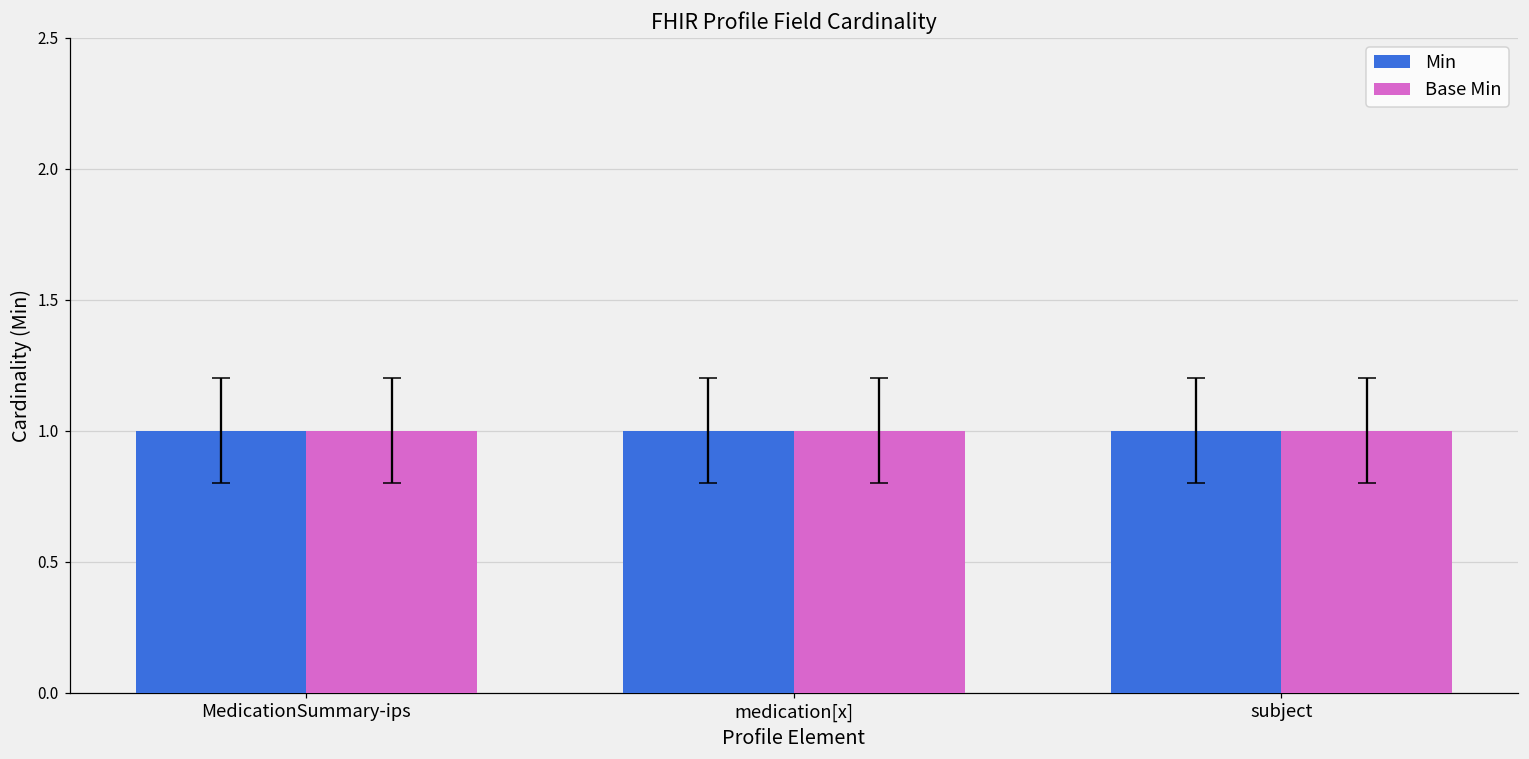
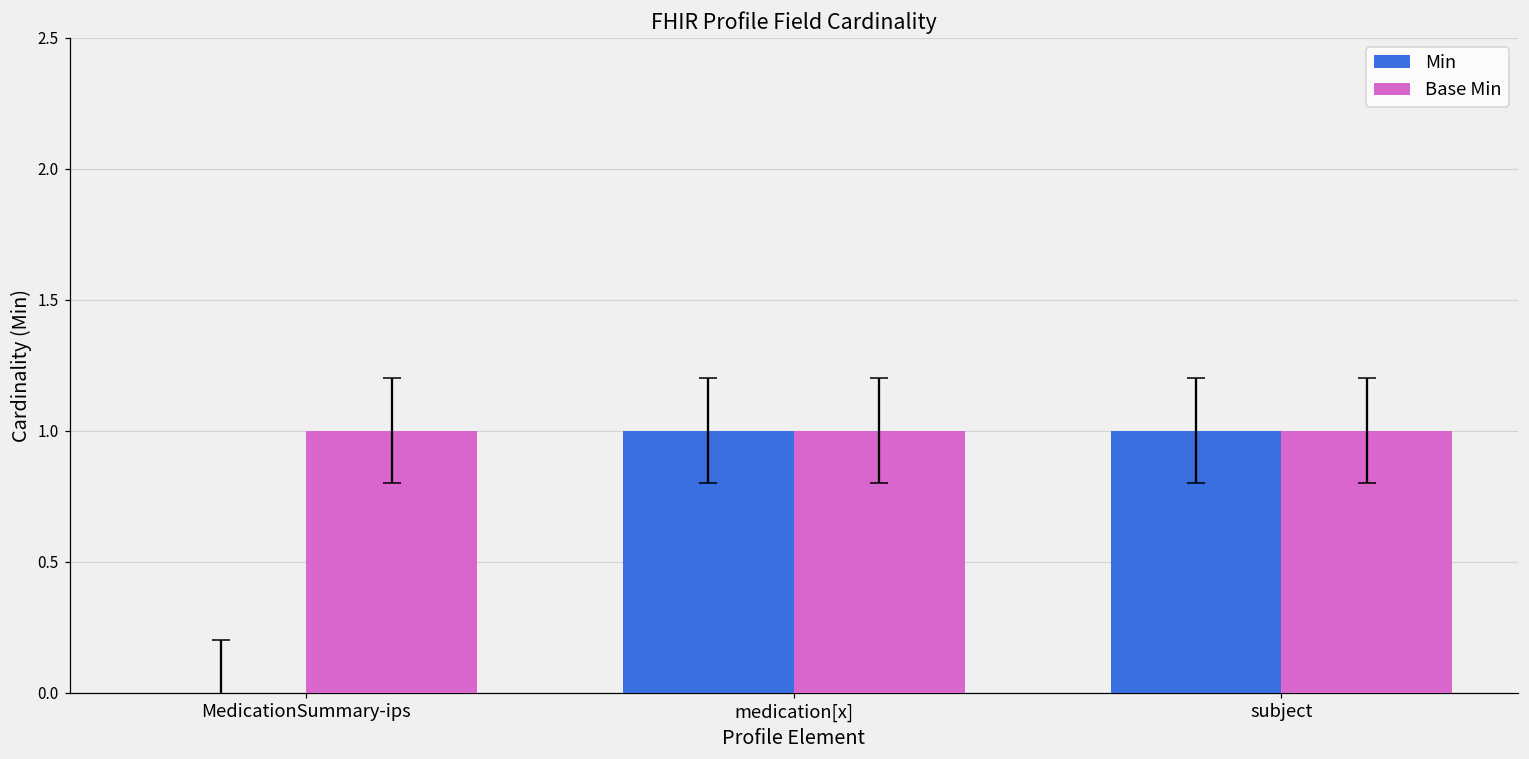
  {
    "Min": {
-     "MedicationSummary-ips": 1,
+     "MedicationSummary-ips": 0,
      "medication[x]": 1,
      "subject": 1
    },
    "Base Min": {
      "MedicationSummary-ips": 1,
      "medication[x]": 1,
      "subject": 1
    }
  }
